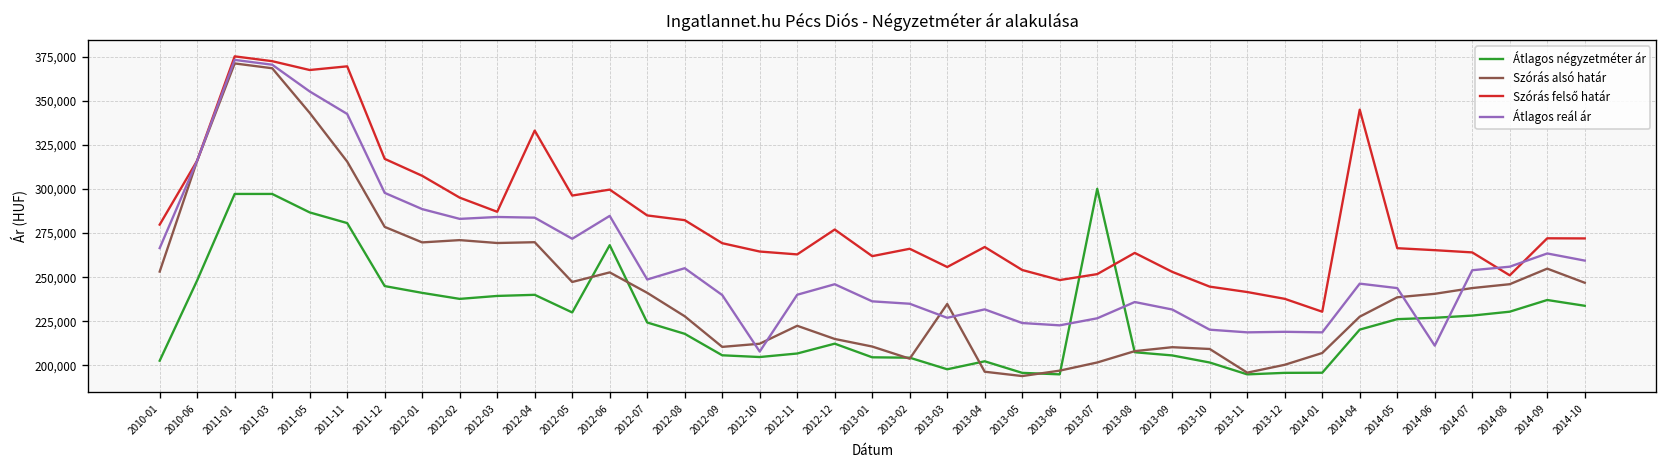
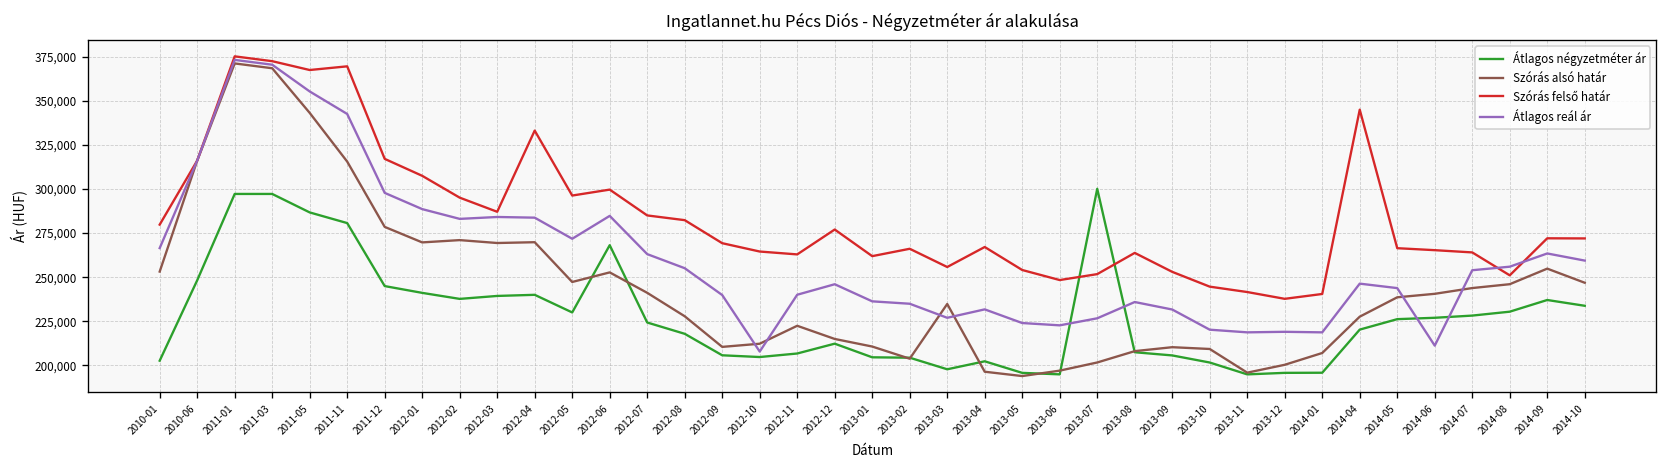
  {
    "Átlagos négyzetméter ár": {
      "2010-01": "203,000",
      "2010-06": "248,000",
      "2011-01": "297,000",
      "2011-03": "297,000",
      "2011-05": "287,000",
      "2011-11": "281,000",
      "2011-12": "245,000",
      "2012-01": "241,000",
      "2012-02": "238,000",
      "2012-03": "239,000",
      "2012-04": "240,000",
      "2012-05": "230,000",
      "2012-06": "268,000",
      "2012-07": "224,000",
      "2012-08": "218,000",
      "2012-09": "206,000",
      "2012-10": "205,000",
      "2012-11": "207,000",
      "2012-12": "212,000",
      "2013-01": "205,000",
      "2013-03": "198,000",
      "2013-04": "202,000",
      "2013-05": "196,000",
      "2013-06": "195,000",
      "2013-07": "300,000",
      "2013-09": "206,000",
      "2013-10": "202,000",
      "2013-12": "196,000",
      "2014-01": "196,000",
      "2014-04": "220,000",
      "2014-05": "226,000",
      "2014-06": "227,000",
      "2014-07": "228,000",
      "2014-08": "230,000",
      "2014-09": "237,000",
      "2014-10": "234,000"
    },
    "Szórás alsó határ": {
      "2010-01": "253,000",
      "2011-01": "371,000",
      "2011-03": "368,000",
      "2011-05": "343,000",
      "2011-11": "316,000",
      "2011-12": "279,000",
      "2012-01": "270,000",
      "2012-02": "271,000",
      "2012-03": "269,000",
      "2012-04": "270,000",
      "2012-05": "247,000",
      "2012-06": "253,000",
      "2012-07": "241,000",
      "2012-08": "228,000",
      "2012-09": "210,000",
      "2012-10": "212,000",
      "2012-11": "222,000",
      "2012-12": "215,000",
      "2013-01": "211,000",
      "2013-03": "235,000",
      "2013-04": "196,000",
      "2013-05": "194,000",
      "2013-06": "197,000",
      "2013-07": "202,000",
      "2013-09": "210,000",
      "2013-10": "209,000",
      "2013-12": "200,000",
      "2014-01": "207,000",
      "2014-04": "228,000",
      "2014-05": "239,000",
      "2014-06": "241,000",
      "2014-07": "244,000",
      "2014-08": "246,000",
      "2014-09": "255,000",
      "2014-10": "247,000"
    },
    "Szórás felső határ": {
      "2010-01": "280,000",
      "2011-01": "375,000",
      "2011-03": "372,000",
      "2011-05": "367,000",
      "2011-11": "370,000",
      "2011-12": "317,000",
      "2012-01": "307,000",
      "2012-02": "295,000",
      "2012-03": "287,000",
      "2012-04": "333,000",
      "2012-05": "296,000",
      "2012-06": "300,000",
      "2012-07": "285,000",
      "2012-08": "282,000",
      "2012-09": "269,000",
      "2012-10": "265,000",
      "2012-11": "263,000",
      "2012-12": "277,000",
      "2013-01": "262,000",
      "2013-02": "266,000",
      "2013-03": "256,000",
      "2013-04": "267,000",
      "2013-05": "254,000",
      "2013-06": "248,000",
      "2013-07": "252,000",
      "2013-08": "264,000",
      "2013-09": "253,000",
      "2013-10": "245,000",
      "2013-11": "242,000",
      "2013-12": "238,000",
-     "2014-01": "230,000",
+     "2014-01": "240,000",
      "2014-04": "345,000",
      "2014-05": "266,000",
      "2014-06": "265,000",
      "2014-07": "264,000",
      "2014-08": "251,000",
      "2014-09": "272,000",
      "2014-10": "272,000"
    },
    "Átlagos reál ár": {
      "2010-01": "266,000",
      "2011-01": "373,000",
      "2011-03": "370,000",
      "2011-05": "355,000",
      "2011-11": "343,000",
      "2011-12": "298,000",
      "2012-01": "289,000",
      "2012-02": "283,000",
      "2012-03": "284,000",
      "2012-04": "284,000",
      "2012-05": "272,000",
      "2012-06": "285,000",
-     "2012-07": "249,000",
+     "2012-07": "263,000",
      "2012-08": "255,000",
      "2012-09": "240,000",
      "2012-10": "208,000",
      "2012-11": "240,000",
      "2012-12": "246,000",
      "2013-01": "236,000",
      "2013-02": "235,000",
      "2013-03": "227,000",
      "2013-04": "232,000",
      "2013-05": "224,000",
      "2013-06": "223,000",
      "2013-07": "227,000",
      "2013-08": "236,000",
      "2013-09": "232,000",
      "2013-10": "220,000",
      "2013-11": "219,000",
      "2013-12": "219,000",
      "2014-01": "219,000",
      "2014-04": "246,000",
      "2014-05": "244,000",
      "2014-06": "211,000",
      "2014-07": "254,000",
      "2014-08": "256,000",
      "2014-09": "263,000",
      "2014-10": "259,000"
    }
  }
